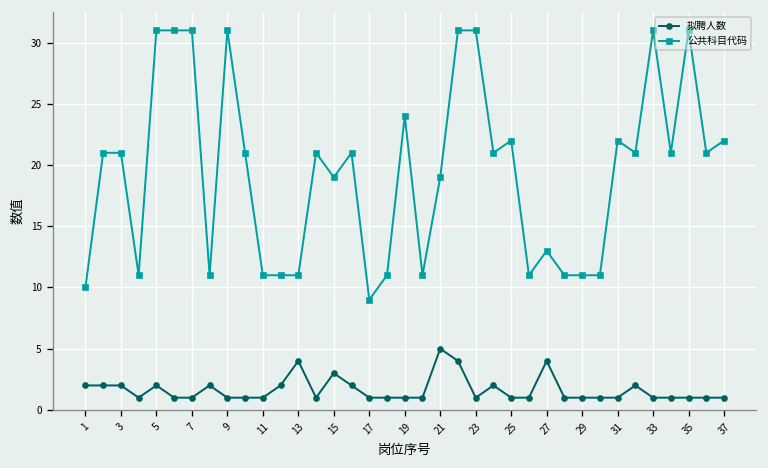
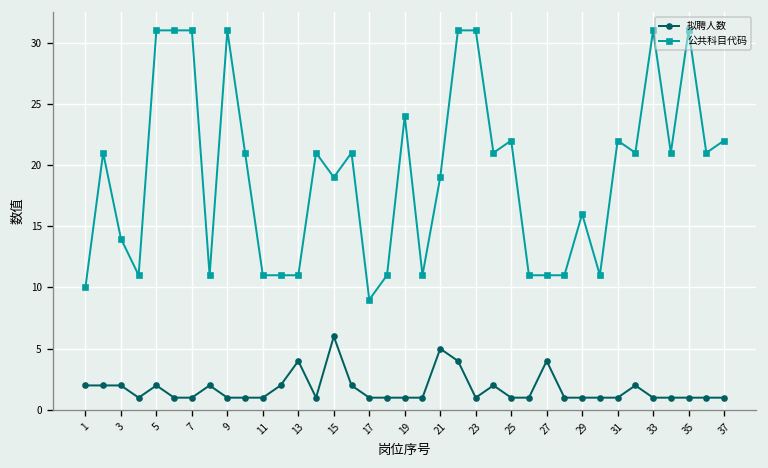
  {
    "拟聘人数": {
      "1": 2,
      "3": 2,
      "5": 2,
      "7": 1,
      "9": 1,
      "11": 1,
      "13": 4,
-     "15": 3,
+     "15": 6,
      "17": 1,
      "19": 1,
      "21": 5,
      "23": 1,
      "25": 1,
      "27": 4,
      "29": 1,
      "31": 1,
      "33": 1,
      "35": 1,
      "37": 1
    },
    "公共科目代码": {
      "1": 10,
-     "3": 21,
+     "3": 14,
      "5": 31,
      "7": 31,
      "9": 31,
      "11": 11,
      "13": 11,
      "15": 19,
      "17": 9,
      "19": 24,
      "21": 19,
      "23": 31,
      "25": 22,
-     "27": 13,
-     "29": 11,
+     "27": 11,
+     "29": 16,
      "31": 22,
      "33": 31,
      "37": 22
    }
  }
